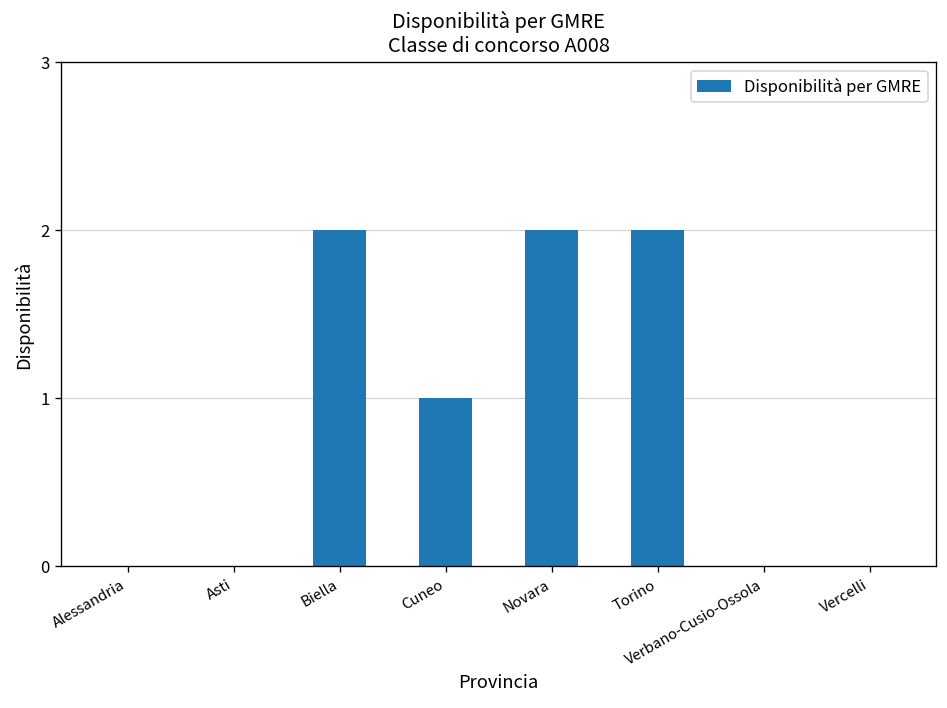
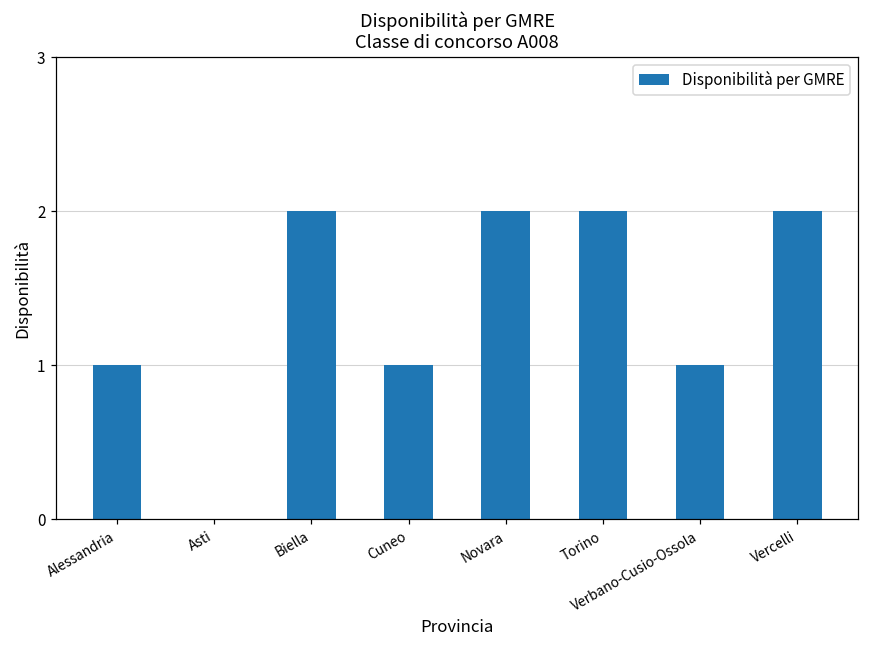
  {
-   "Alessandria": 0,
+   "Alessandria": 1,
    "Asti": 0,
    "Biella": 2,
    "Cuneo": 1,
    "Novara": 2,
    "Torino": 2,
-   "Verbano-Cusio-Ossola": 0,
-   "Vercelli": 0
+   "Verbano-Cusio-Ossola": 1,
+   "Vercelli": 2
  }
